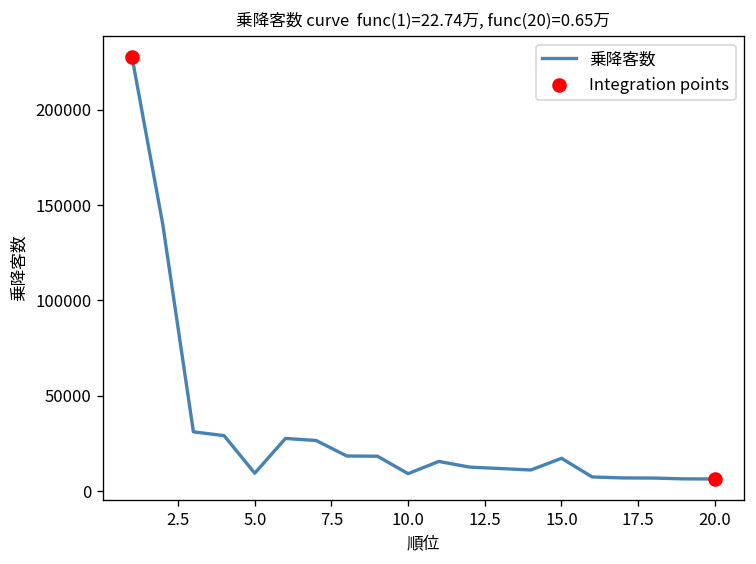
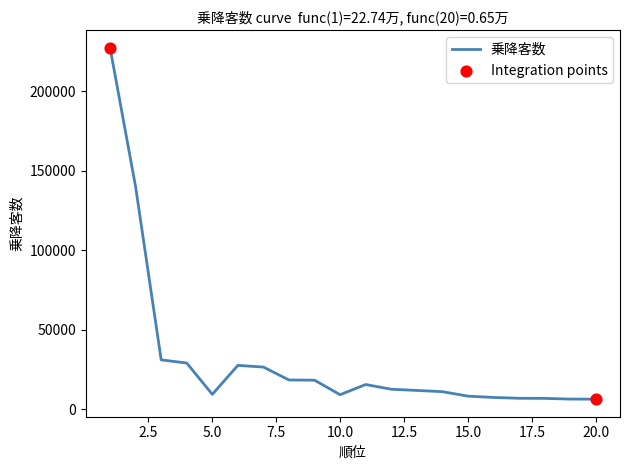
  {
    "乗降客数": {
      "5.0": 10000,
      "10.0": 9000,
-     "15.0": 17000
+     "15.0": 8000
    }
  }
